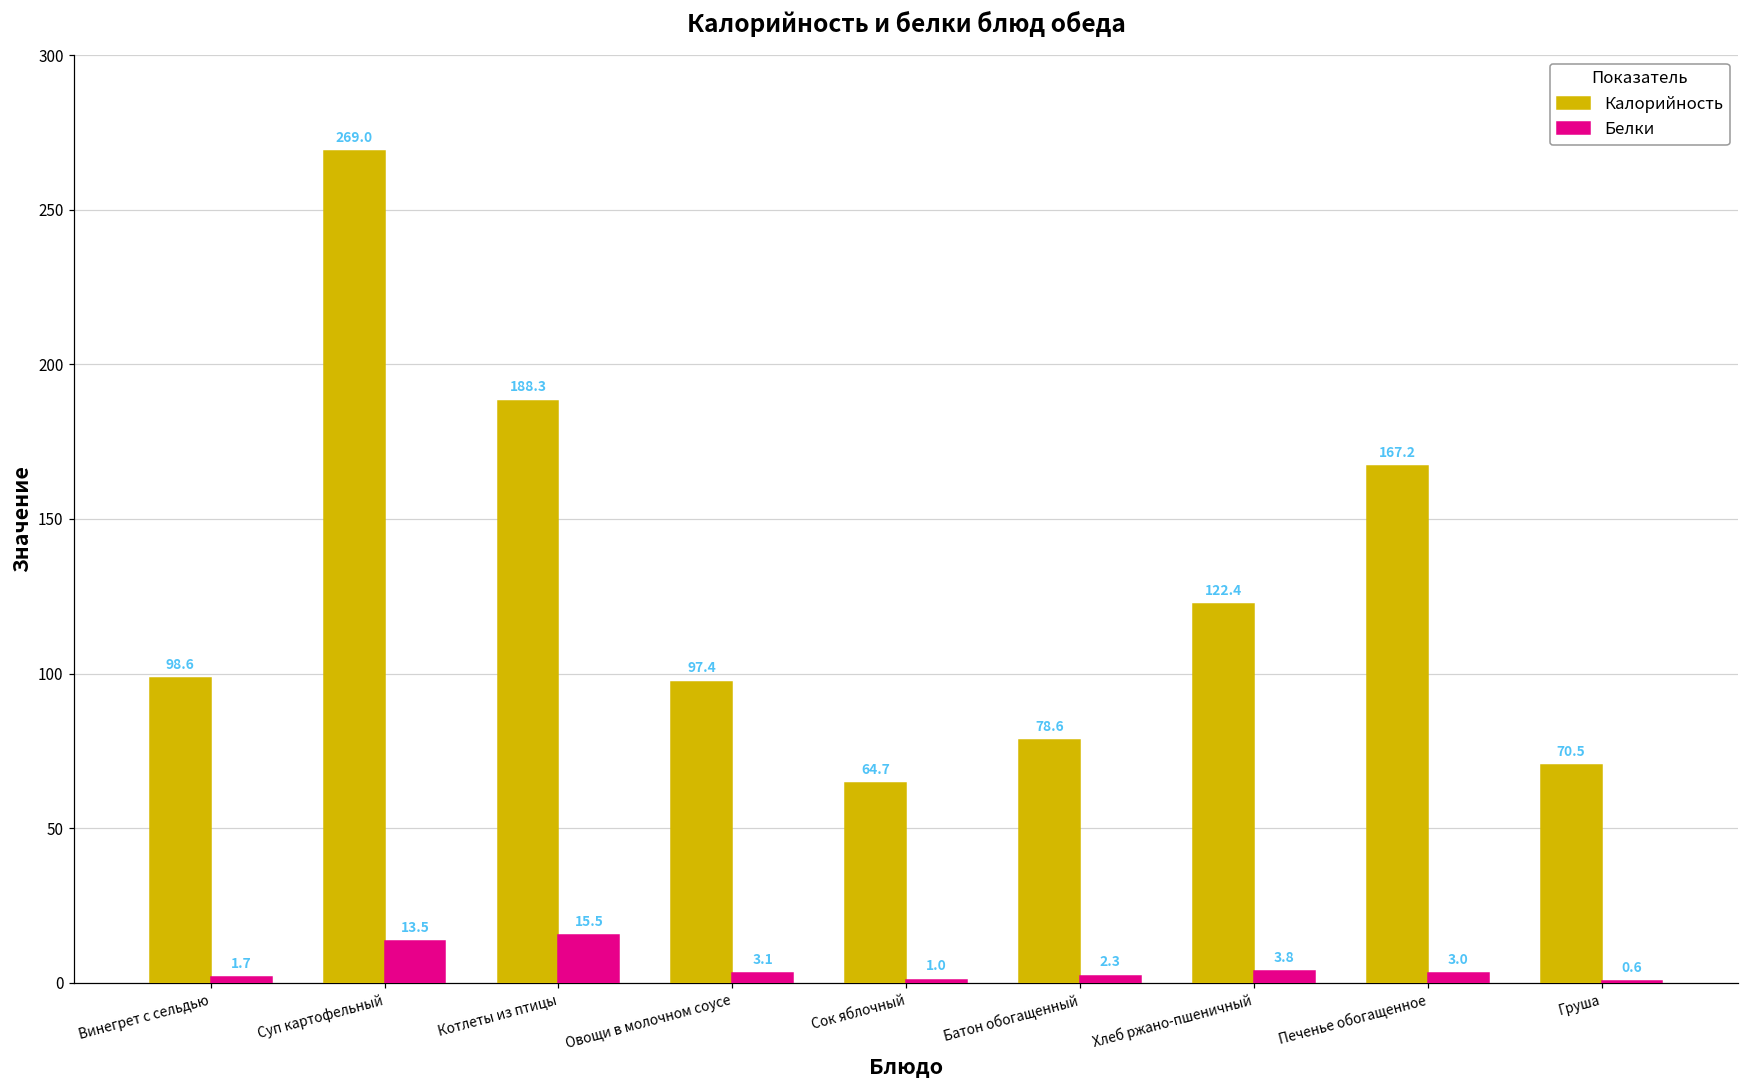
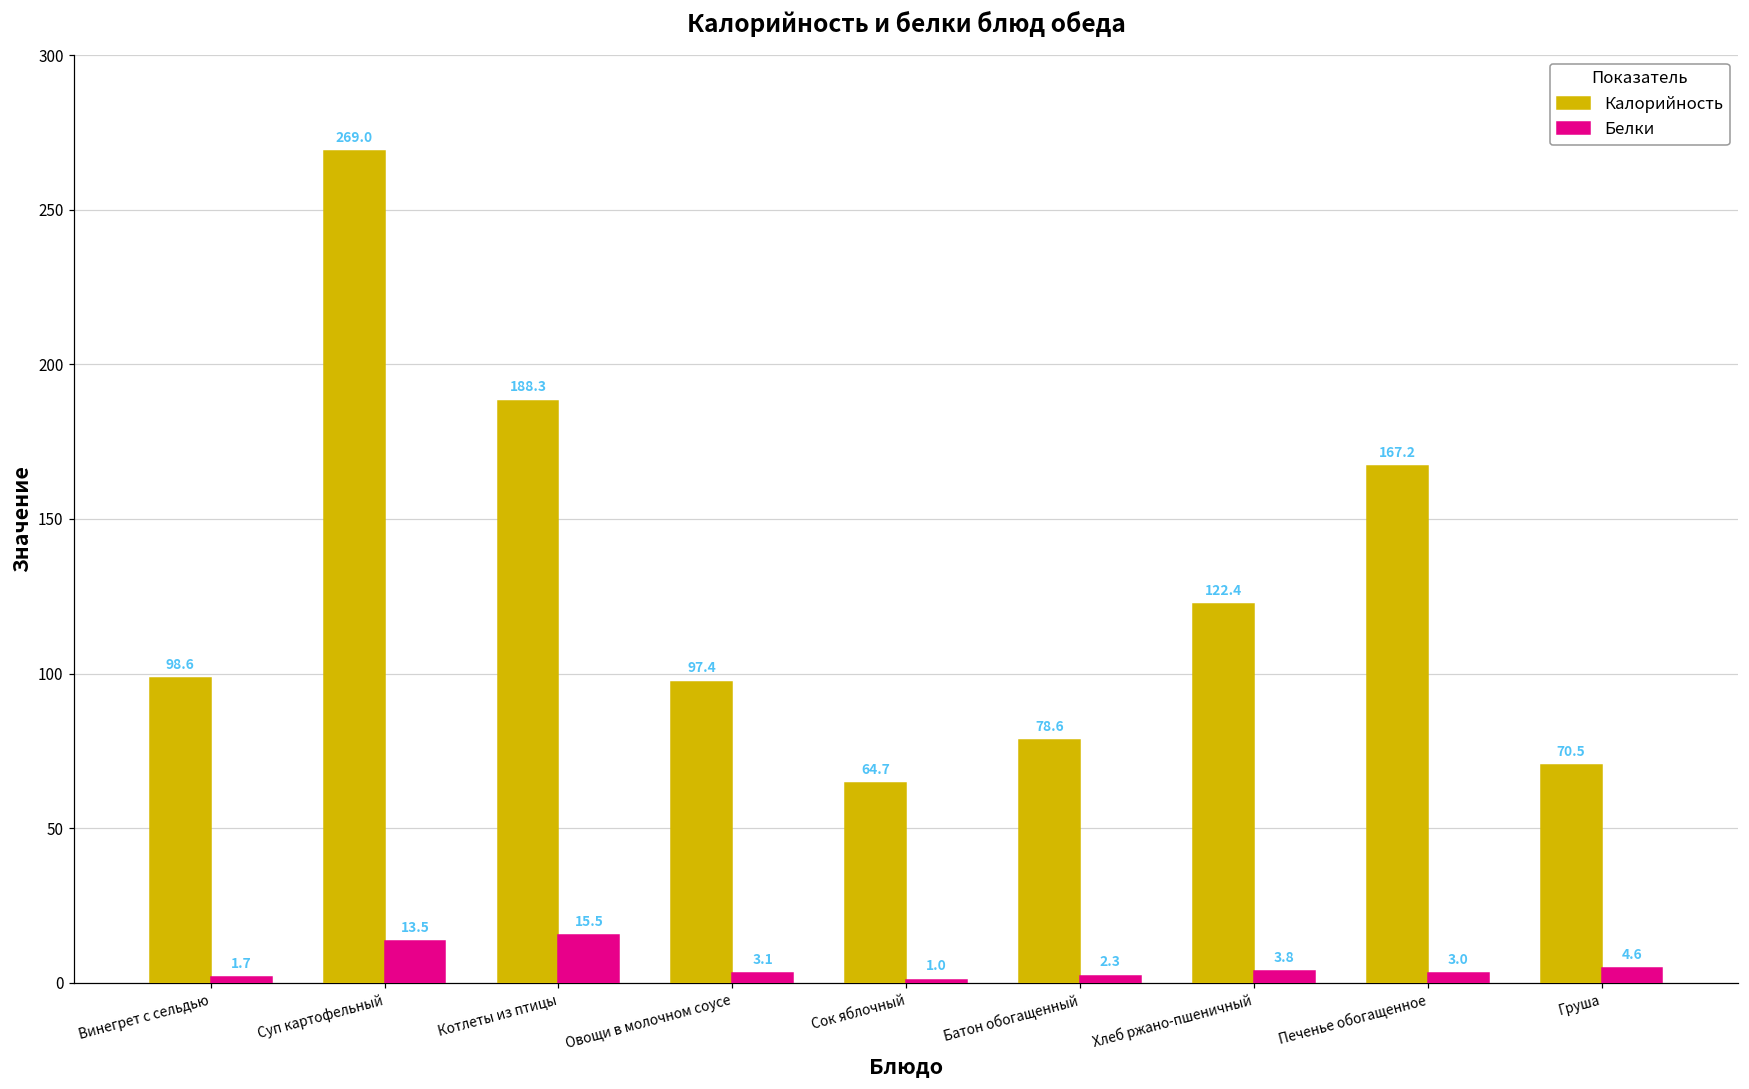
  {
    "Калорийность": {
      "Винегрет с сельдью": 98.6,
      "Суп картофельный": 269.0,
      "Котлеты из птицы": 188.3,
      "Овощи в молочном соусе": 97.4,
      "Сок яблочный": 64.7,
      "Батон обогащенный": 78.6,
      "Хлеб ржано-пшеничный": 122.4,
      "Печенье обогащенное": 167.2,
      "Груша": 70.5
    },
    "Белки": {
      "Винегрет с сельдью": 1.7,
      "Суп картофельный": 13.5,
      "Котлеты из птицы": 15.5,
      "Овощи в молочном соусе": 3.1,
      "Сок яблочный": 1.0,
      "Батон обогащенный": 2.3,
      "Хлеб ржано-пшеничный": 3.8,
      "Печенье обогащенное": 3.0,
-     "Груша": 0.6
+     "Груша": 4.6
    }
  }
